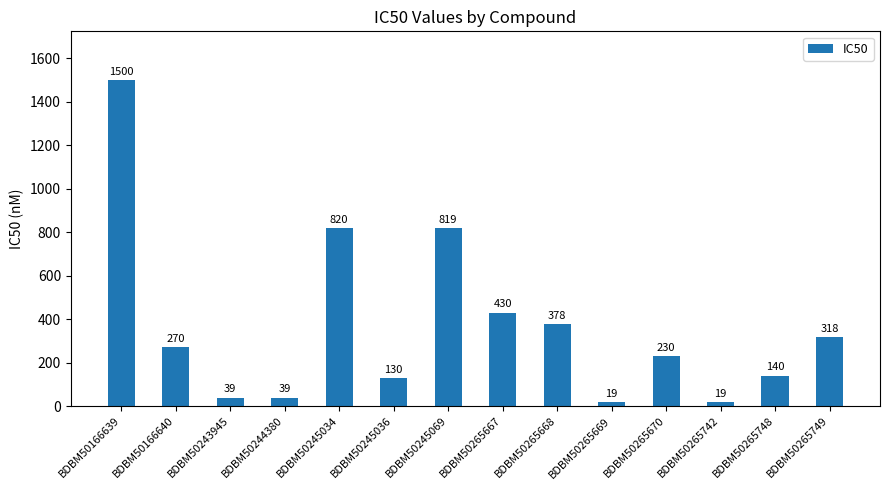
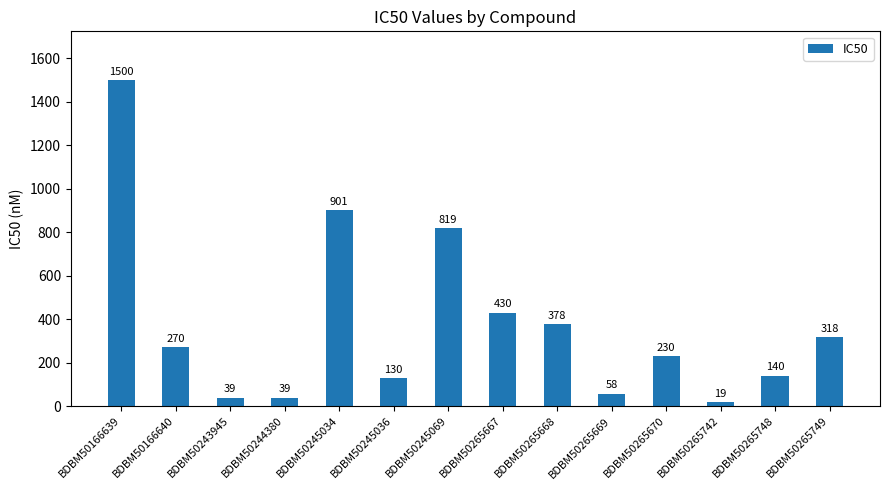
  {
    "BDBM50166639": 1500,
    "BDBM50166640": 270,
    "BDBM50243945": 39,
    "BDBM50244380": 39,
-   "BDBM50245034": 820,
+   "BDBM50245034": 901,
    "BDBM50245036": 130,
    "BDBM50245069": 819,
    "BDBM50265667": 430,
    "BDBM50265668": 378,
-   "BDBM50265669": 19,
+   "BDBM50265669": 58,
    "BDBM50265670": 230,
    "BDBM50265742": 19,
    "BDBM50265748": 140,
    "BDBM50265749": 318
  }
